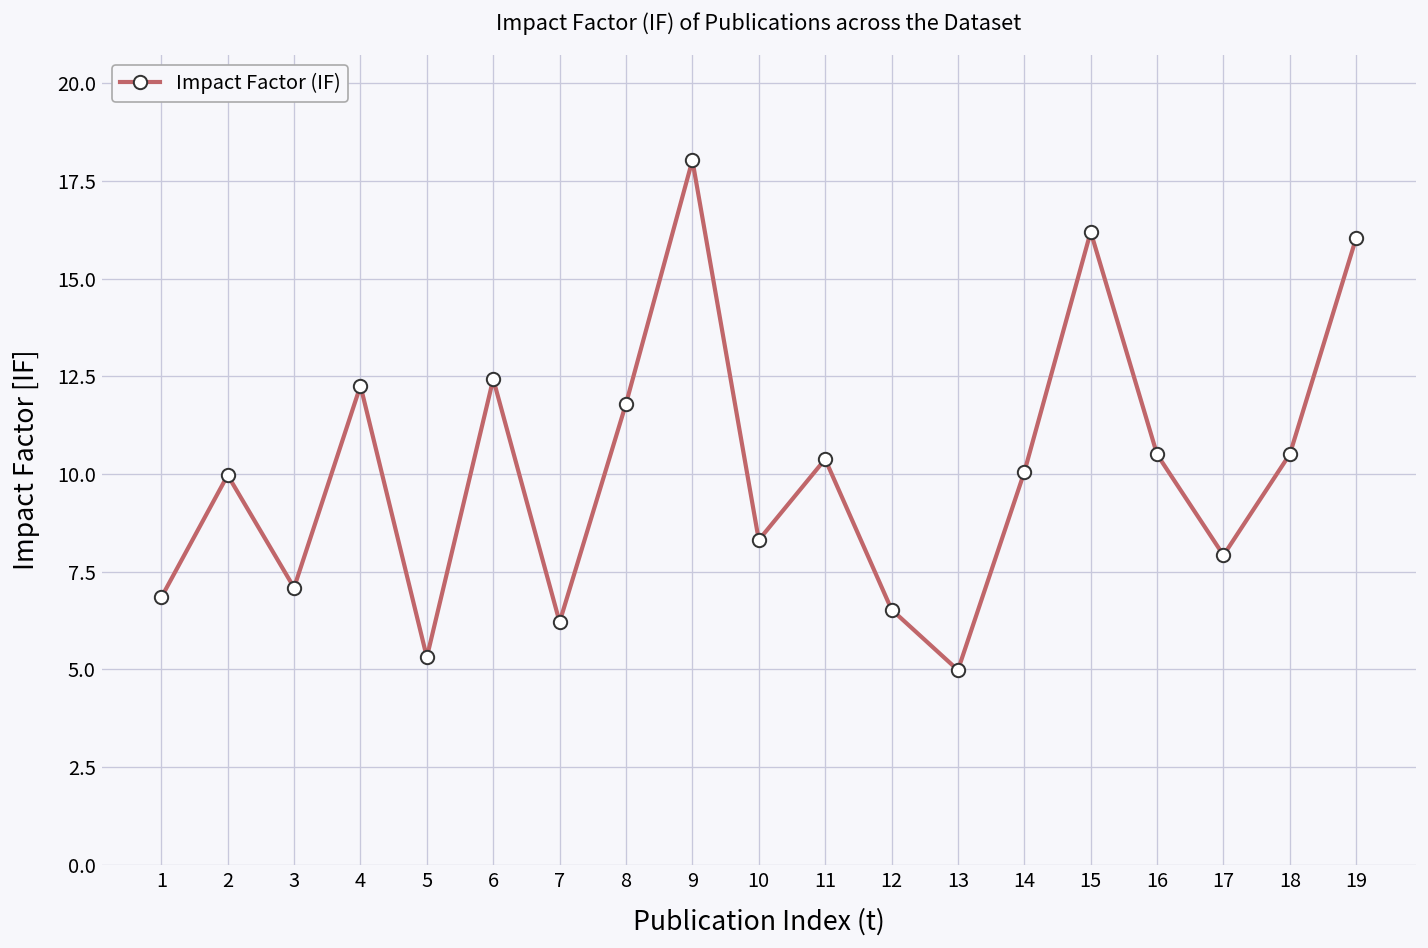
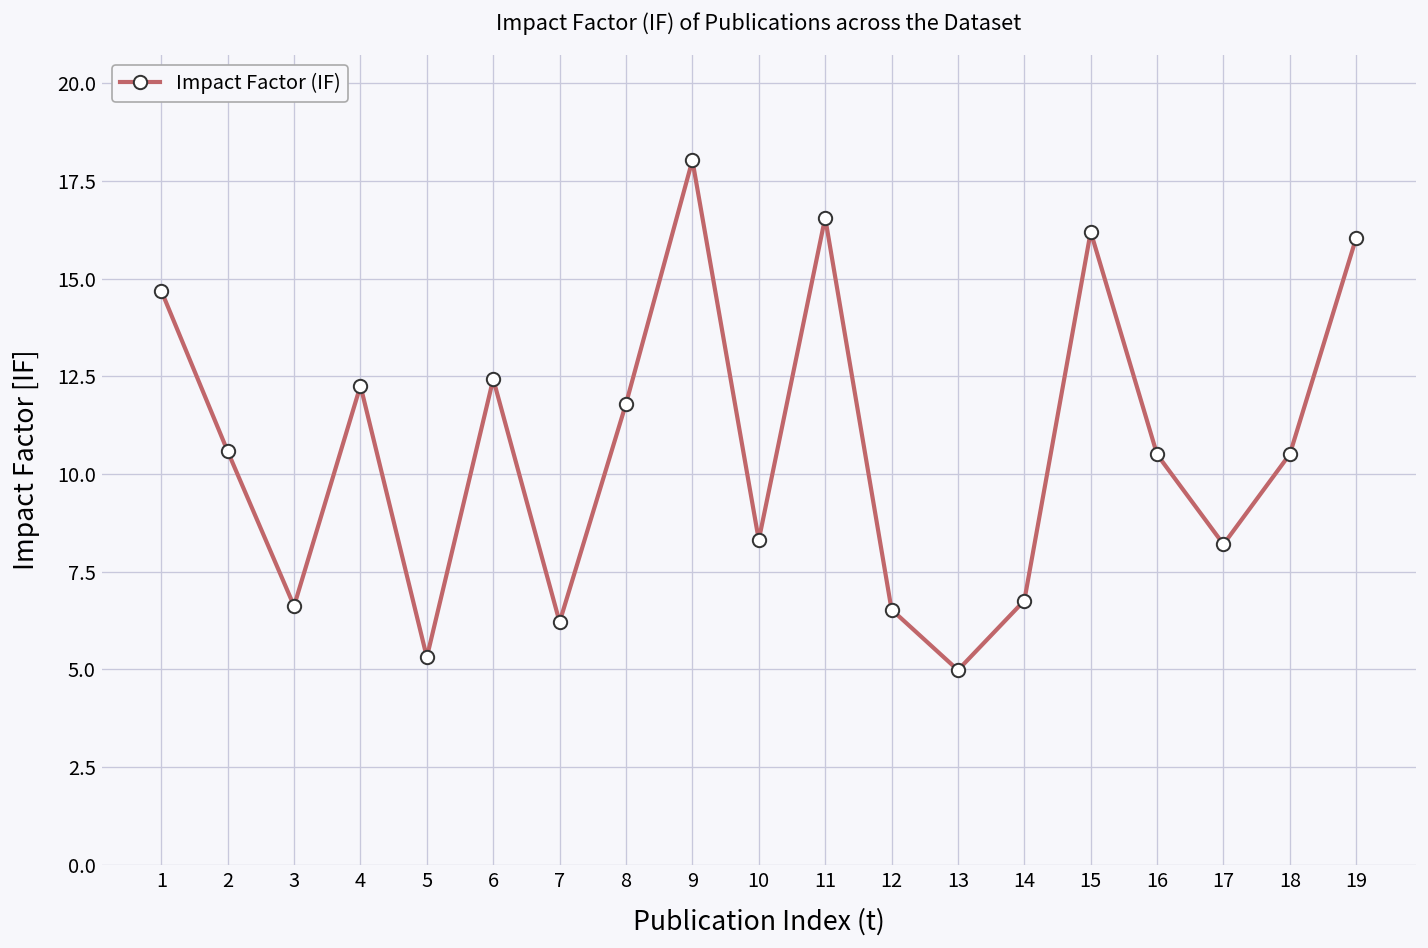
  {
-   "1": 6.8,
-   "2": 10.0,
-   "3": 7.1,
+   "1": 14.7,
+   "2": 10.6,
+   "3": 6.6,
    "4": 12.3,
    "5": 5.3,
    "6": 12.4,
    "7": 6.2,
    "8": 11.8,
    "9": 18.0,
    "10": 8.3,
-   "11": 10.4,
+   "11": 16.6,
    "12": 6.5,
    "13": 5.0,
-   "14": 10.1,
+   "14": 6.8,
    "15": 16.2,
    "16": 10.5,
-   "17": 7.9,
+   "17": 8.2,
    "18": 10.5,
    "19": 16.1
  }
